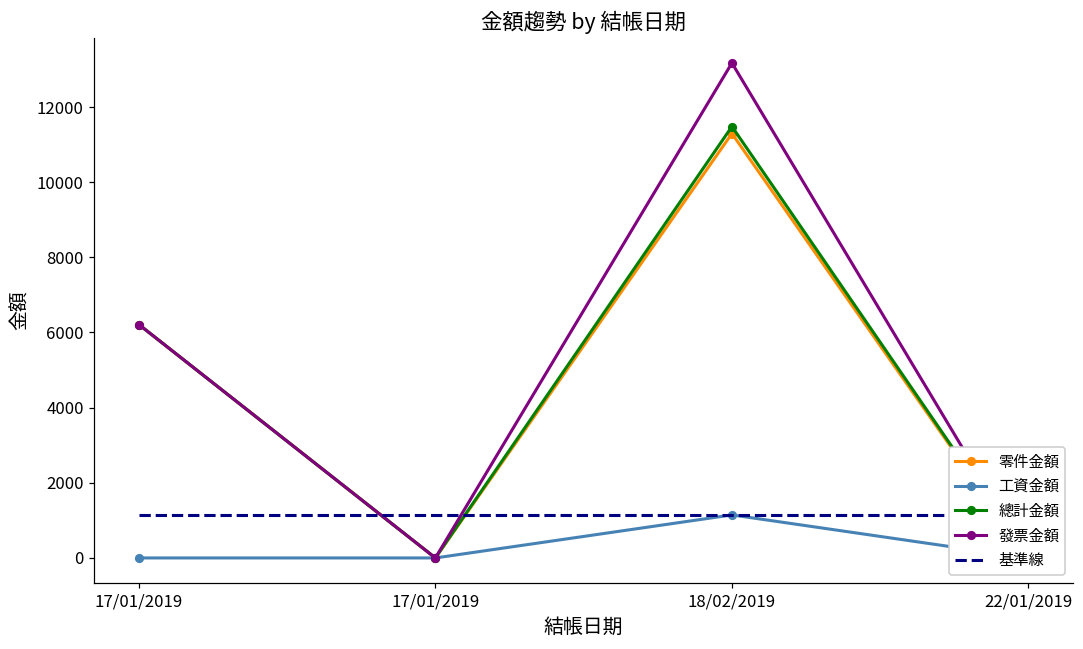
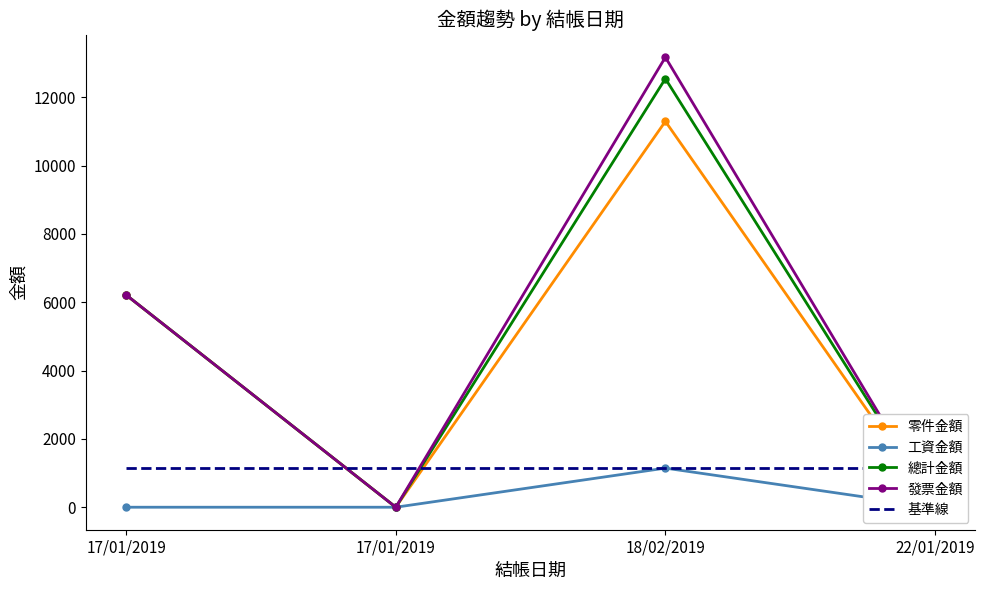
  {
    "零件金額": {
      "18/02/2019": 11300
    },
    "總計金額": {
-     "18/02/2019": 11500
+     "18/02/2019": 12500
    },
    "發票金額": {
      "18/02/2019": 13200
    }
  }
